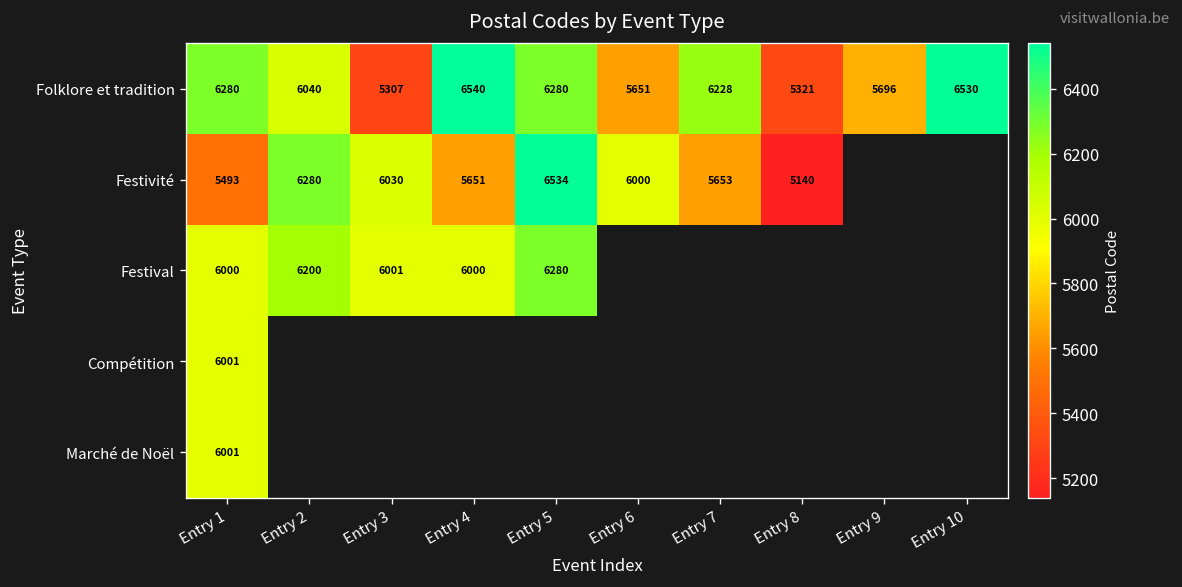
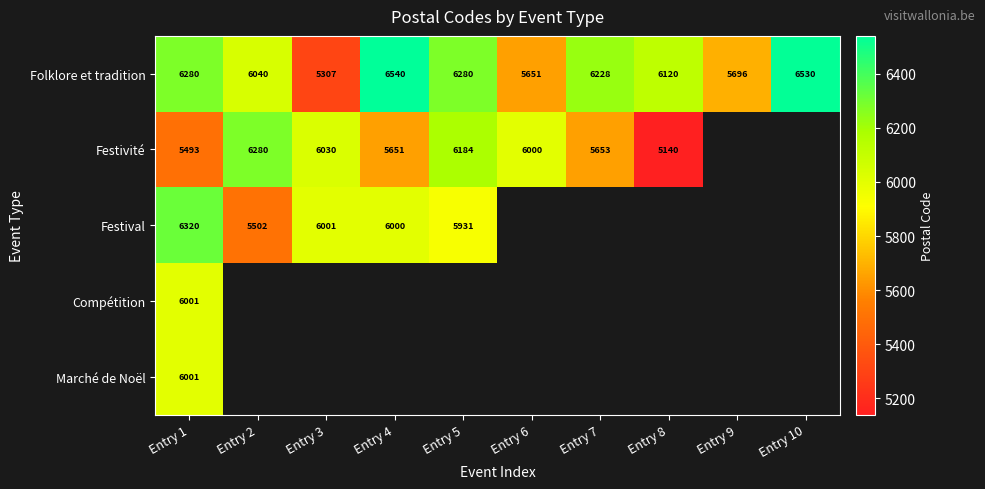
  {
    "Folklore et tradition": {
      "Entry 1": 6280,
      "Entry 2": 6040,
      "Entry 3": 5307,
      "Entry 4": 6540,
      "Entry 5": 6280,
      "Entry 6": 5651,
      "Entry 7": 6228,
-     "Entry 8": 5321,
+     "Entry 8": 6120,
      "Entry 9": 5696,
      "Entry 10": 6530
    },
    "Festivité": {
      "Entry 1": 5493,
      "Entry 2": 6280,
      "Entry 3": 6030,
      "Entry 4": 5651,
-     "Entry 5": 6534,
+     "Entry 5": 6184,
      "Entry 6": 6000,
      "Entry 7": 5653,
      "Entry 8": 5140
    },
    "Festival": {
-     "Entry 1": 6000,
-     "Entry 2": 6200,
+     "Entry 1": 6320,
+     "Entry 2": 5502,
      "Entry 3": 6001,
      "Entry 4": 6000,
-     "Entry 5": 6280
+     "Entry 5": 5931
    },
    "Compétition": {
      "Entry 1": 6001
    },
    "Marché de Noël": {
      "Entry 1": 6001
    }
  }
